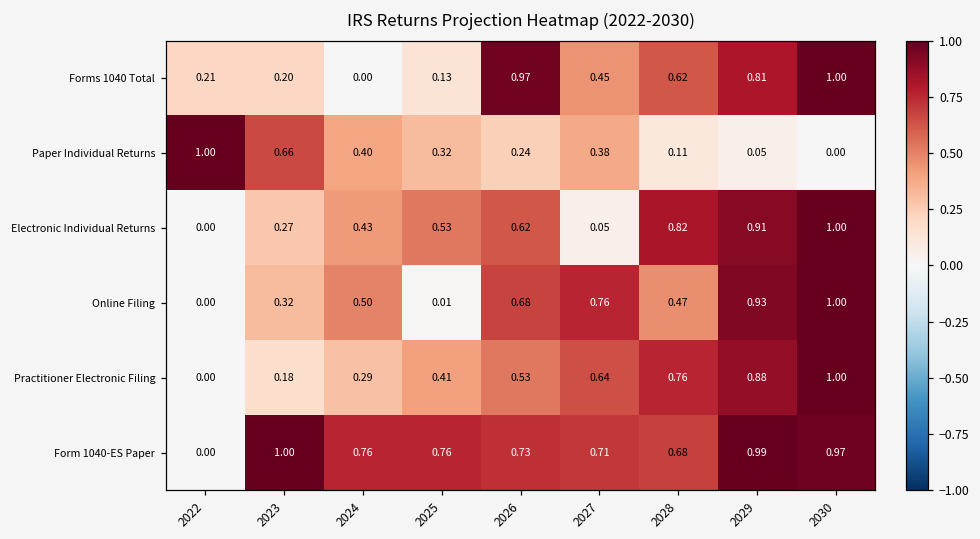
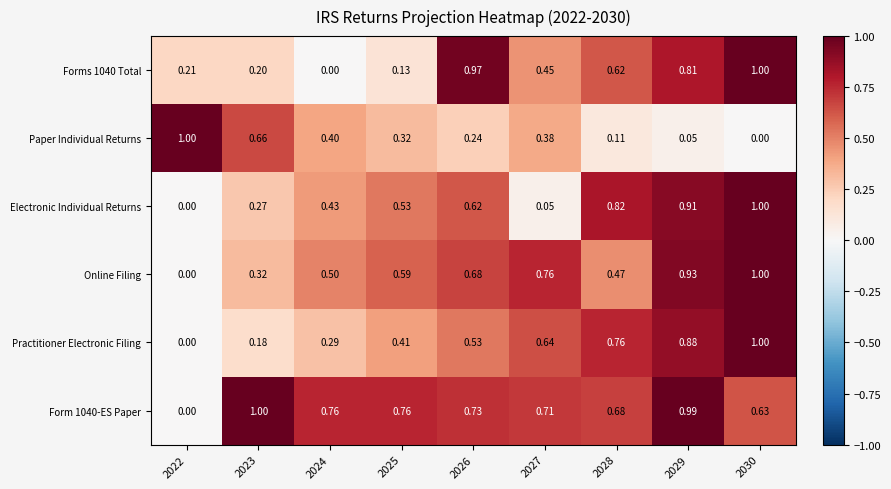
  {
    "Forms 1040 Total": {
      "2022": 0.21,
      "2023": 0.20,
      "2024": 0.00,
      "2025": 0.13,
      "2026": 0.97,
      "2027": 0.45,
      "2028": 0.62,
      "2029": 0.81,
      "2030": 1.00
    },
    "Paper Individual Returns": {
      "2022": 1.00,
      "2023": 0.66,
      "2024": 0.40,
      "2025": 0.32,
      "2026": 0.24,
      "2027": 0.38,
      "2028": 0.11,
      "2029": 0.05,
      "2030": 0.00
    },
    "Electronic Individual Returns": {
      "2022": 0.00,
      "2023": 0.27,
      "2024": 0.43,
      "2025": 0.53,
      "2026": 0.62,
      "2027": 0.05,
      "2028": 0.82,
      "2029": 0.91,
      "2030": 1.00
    },
    "Online Filing": {
      "2022": 0.00,
      "2023": 0.32,
      "2024": 0.50,
-     "2025": 0.01,
+     "2025": 0.59,
      "2026": 0.68,
      "2027": 0.76,
      "2028": 0.47,
      "2029": 0.93,
      "2030": 1.00
    },
    "Practitioner Electronic Filing": {
      "2022": 0.00,
      "2023": 0.18,
      "2024": 0.29,
      "2025": 0.41,
      "2026": 0.53,
      "2027": 0.64,
      "2028": 0.76,
      "2029": 0.88,
      "2030": 1.00
    },
    "Form 1040-ES Paper": {
      "2022": 0.00,
      "2023": 1.00,
      "2024": 0.76,
      "2025": 0.76,
      "2026": 0.73,
      "2027": 0.71,
      "2028": 0.68,
      "2029": 0.99,
-     "2030": 0.97
+     "2030": 0.63
    }
  }
